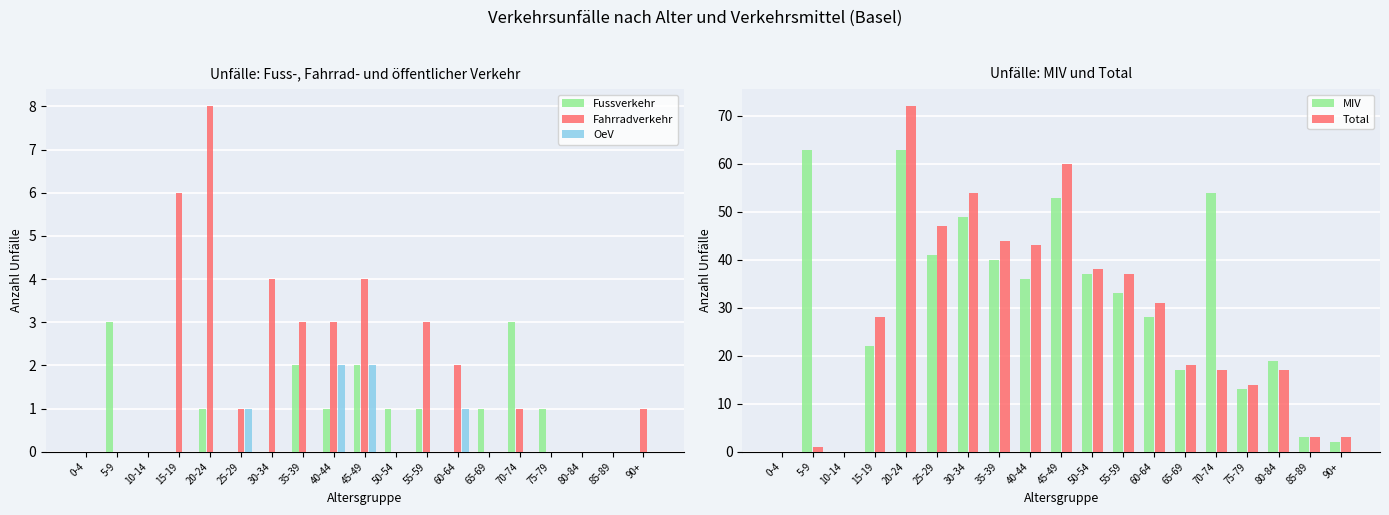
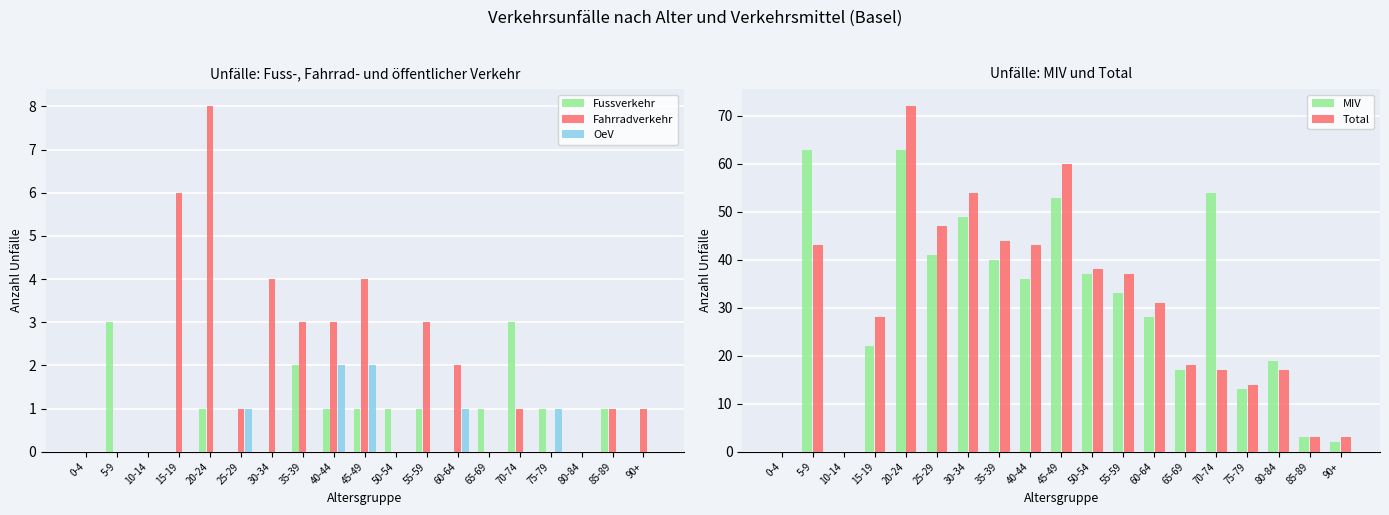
  {
    "Unfälle: Fuss-, Fahrrad- und öffentlicher Verkehr": {
      "Fussverkehr": {
        "0-4": 0,
        "5-9": 3,
        "10-14": 0,
        "15-19": 0,
        "20-24": 1,
        "25-29": 0,
        "30-34": 0,
        "35-39": 2,
        "40-44": 1,
-       "45-49": 2,
+       "45-49": 1,
        "50-54": 1,
        "55-59": 1,
        "60-64": 0,
        "65-69": 1,
        "70-74": 3,
        "75-79": 1,
        "80-84": 0,
-       "85-89": 0,
+       "85-89": 1,
        "90+": 0
      },
      "Fahrradverkehr": {
        "0-4": 0,
        "5-9": 0,
        "10-14": 0,
        "15-19": 6,
        "20-24": 8,
        "25-29": 1,
        "30-34": 4,
        "35-39": 3,
        "40-44": 3,
        "45-49": 4,
        "50-54": 0,
        "55-59": 3,
        "60-64": 2,
        "65-69": 0,
        "70-74": 1,
        "75-79": 0,
        "80-84": 0,
-       "85-89": 0,
+       "85-89": 1,
        "90+": 1
      },
      "OeV": {
        "0-4": 0,
        "5-9": 0,
        "10-14": 0,
        "15-19": 0,
        "20-24": 0,
        "25-29": 1,
        "30-34": 0,
        "35-39": 0,
        "40-44": 2,
        "45-49": 2,
        "50-54": 0,
        "55-59": 0,
        "60-64": 1,
        "65-69": 0,
        "70-74": 0,
-       "75-79": 0,
+       "75-79": 1,
        "80-84": 0,
        "85-89": 0,
        "90+": 0
      }
    },
    "Unfälle: MIV und Total": {
      "MIV": {
        "0-4": 0,
        "5-9": 63,
        "10-14": 0,
        "15-19": 22,
        "20-24": 63,
        "25-29": 41,
        "30-34": 49,
        "35-39": 40,
        "40-44": 36,
        "45-49": 53,
        "50-54": 37,
        "55-59": 33,
        "60-64": 28,
        "65-69": 17,
        "70-74": 54,
        "75-79": 13,
        "80-84": 19,
        "85-89": 3,
        "90+": 2
      },
      "Total": {
        "0-4": 0,
-       "5-9": 1,
+       "5-9": 43,
        "10-14": 0,
        "15-19": 28,
        "20-24": 72,
        "25-29": 47,
        "30-34": 54,
        "35-39": 44,
        "40-44": 43,
        "45-49": 60,
        "50-54": 38,
        "55-59": 37,
        "60-64": 31,
        "65-69": 18,
        "70-74": 17,
        "75-79": 14,
        "80-84": 17,
        "85-89": 3,
        "90+": 3
      }
    }
  }
